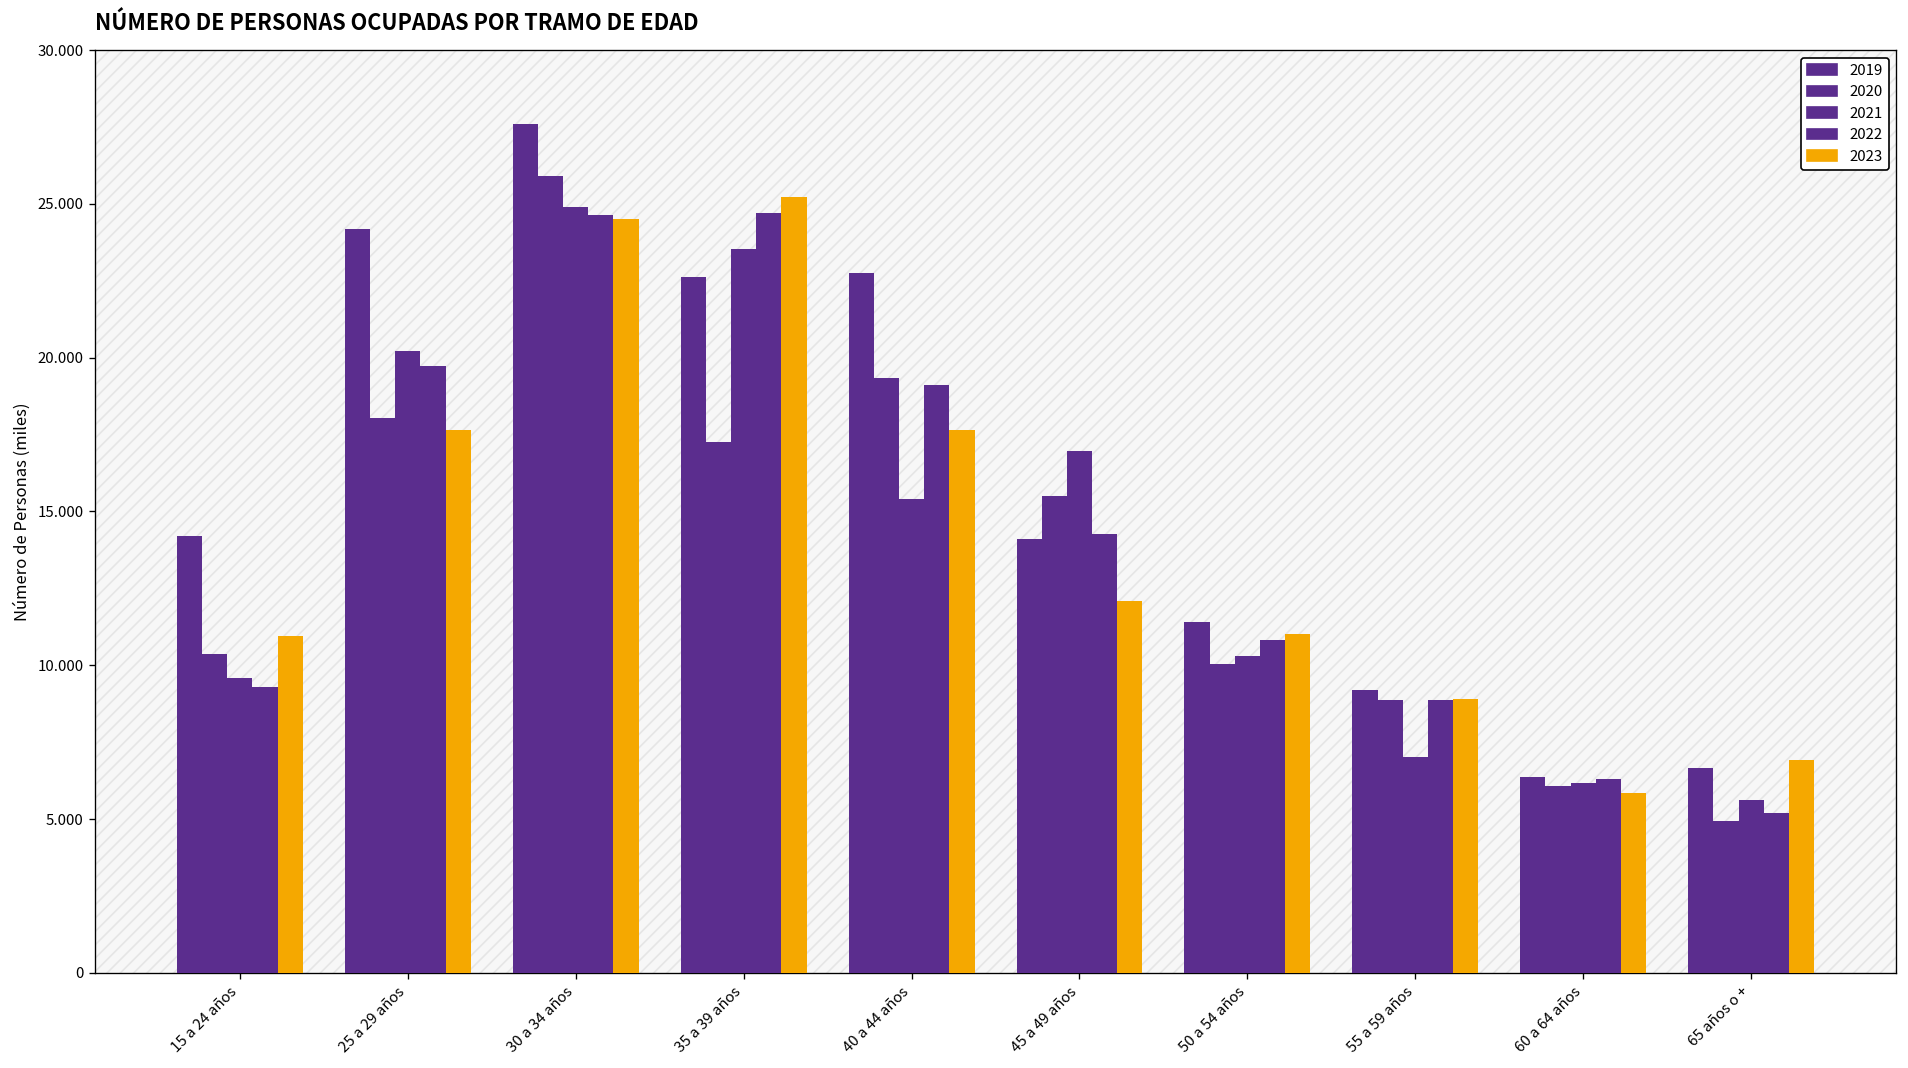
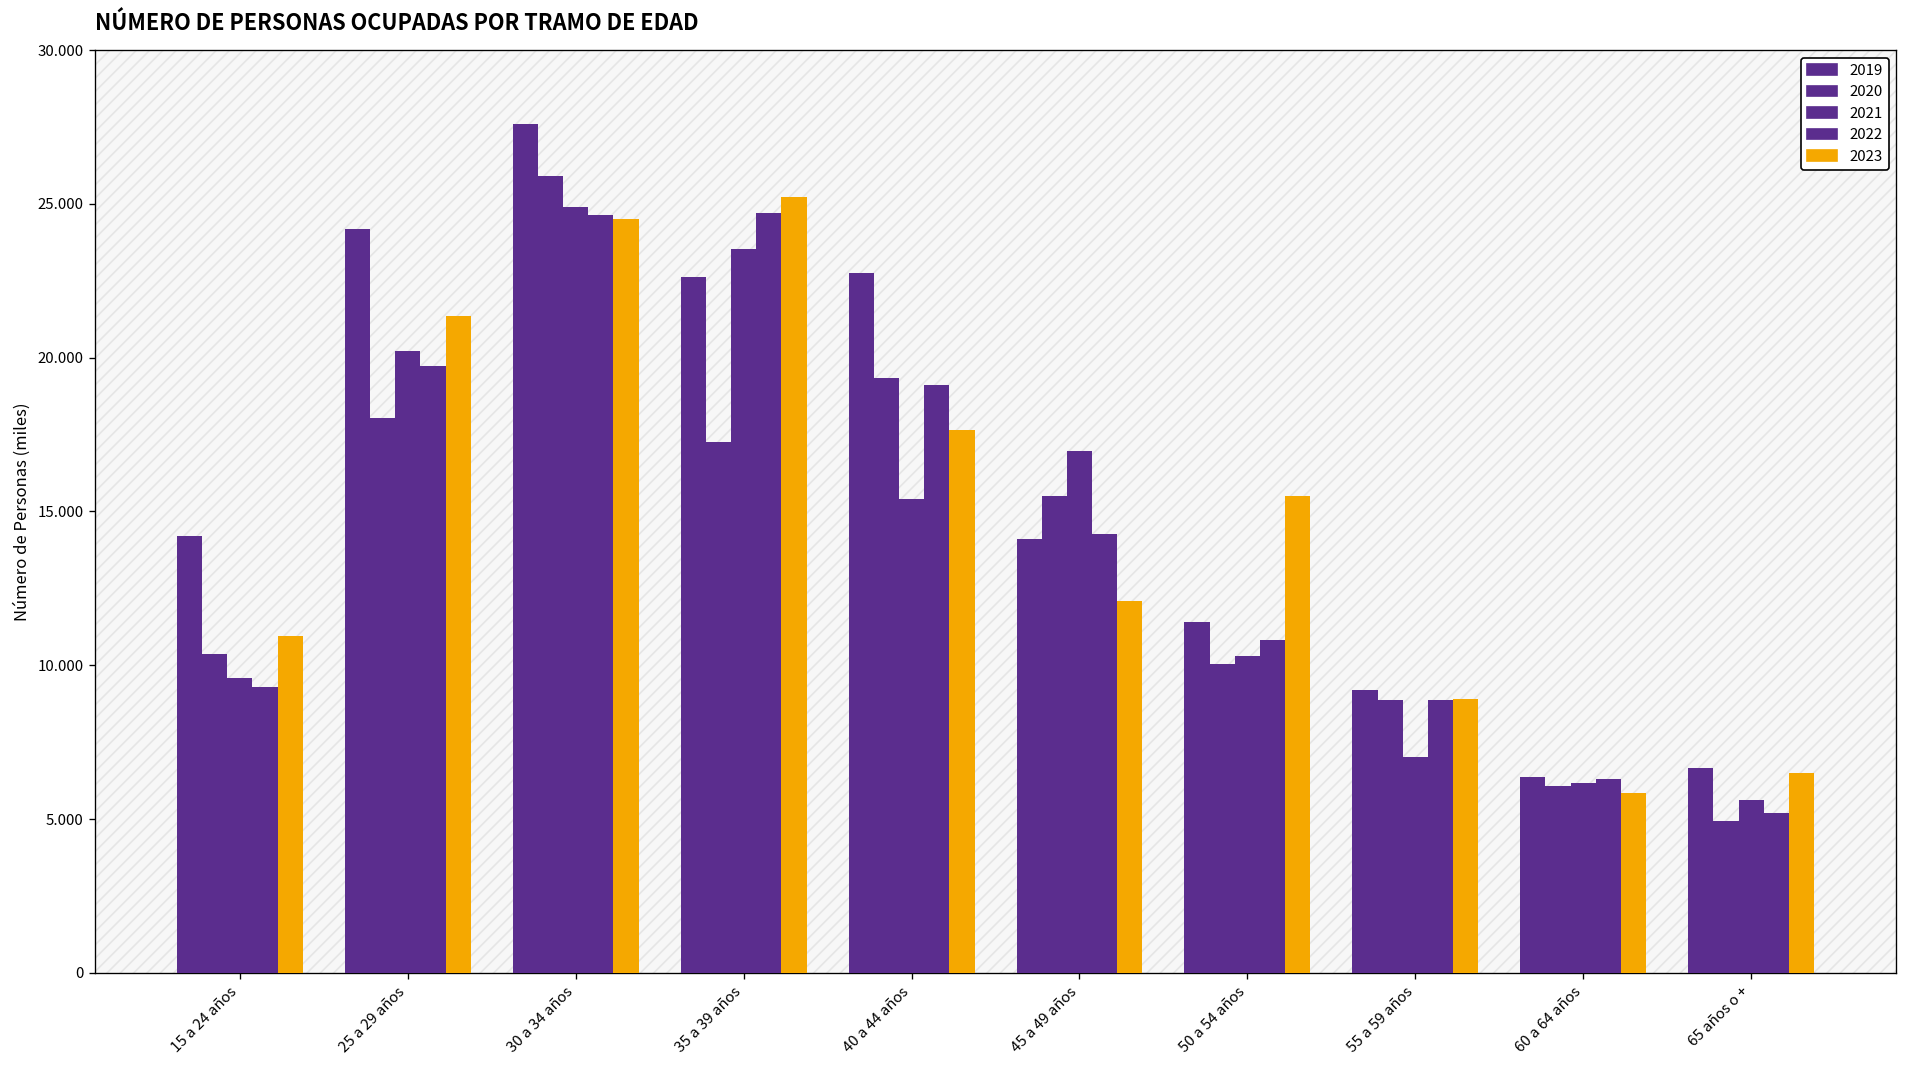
  {
    "2023": {
      "15 a 24 años": 11.0,
-     "25 a 29 años": 17.6,
+     "25 a 29 años": 21.3,
      "30 a 34 años": 24.5,
      "35 a 39 años": 25.2,
      "40 a 44 años": 17.7,
      "45 a 49 años": 12.1,
-     "50 a 54 años": 11.0,
+     "50 a 54 años": 15.5,
      "55 a 59 años": 8.9,
      "60 a 64 años": 5.8,
-     "65 años o +": 6.9
+     "65 años o +": 6.5
    }
  }
